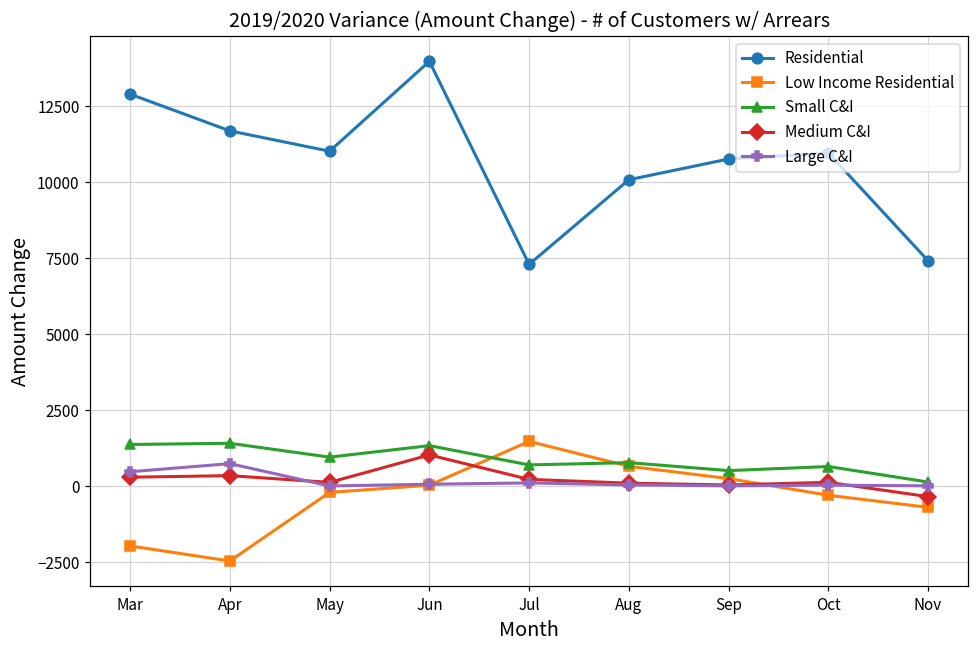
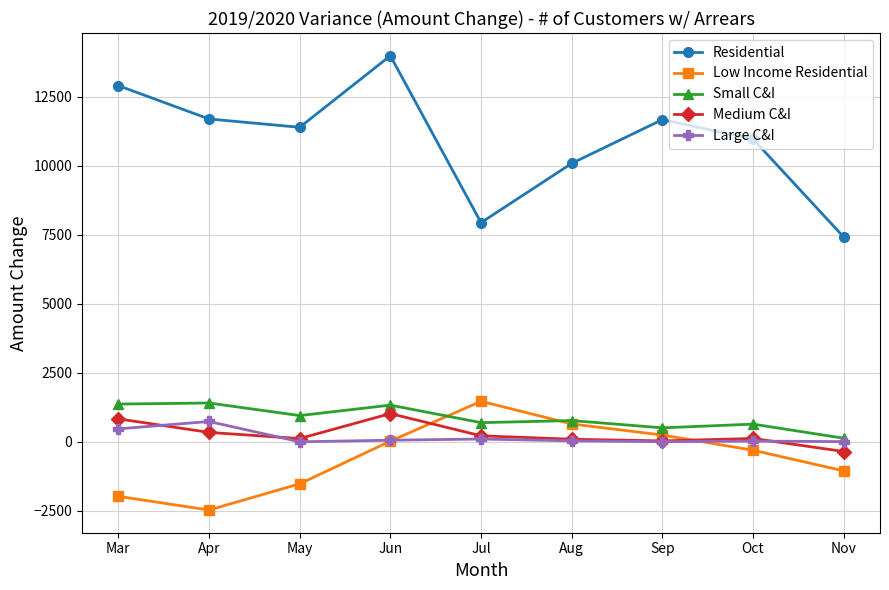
  {
    "Residential": {
      "Mar": 12900,
      "Apr": 11700,
-     "May": 11000,
+     "May": 11400,
      "Jun": 14000,
-     "Jul": 7300,
+     "Jul": 7900,
      "Aug": 10100,
-     "Sep": 10800,
+     "Sep": 11700,
      "Nov": 7400
    },
    "Low Income Residential": {
      "Mar": -2000,
      "Apr": -2500,
-     "May": -200,
+     "May": -1500,
      "Jul": 1500,
      "Aug": 700,
      "Sep": 200,
      "Oct": -300,
-     "Nov": -700
+     "Nov": -1000
    },
    "Small C&I": {
      "Mar": 1400,
      "Apr": 1400,
      "May": 1000,
      "Jun": 1300,
      "Jul": 700,
      "Aug": 800,
      "Sep": 500,
      "Oct": 600,
      "Nov": 100
    },
    "Medium C&I": {
-     "Mar": 300,
+     "Mar": 800,
      "Apr": 300,
      "May": 100,
      "Jun": 1000,
      "Jul": 200,
      "Oct": 100,
      "Nov": -300
    },
    "Large C&I": {
      "Mar": 500,
      "Apr": 700,
      "May": 0,
      "Jul": 100,
      "Oct": 0,
      "Nov": 0
    }
  }
